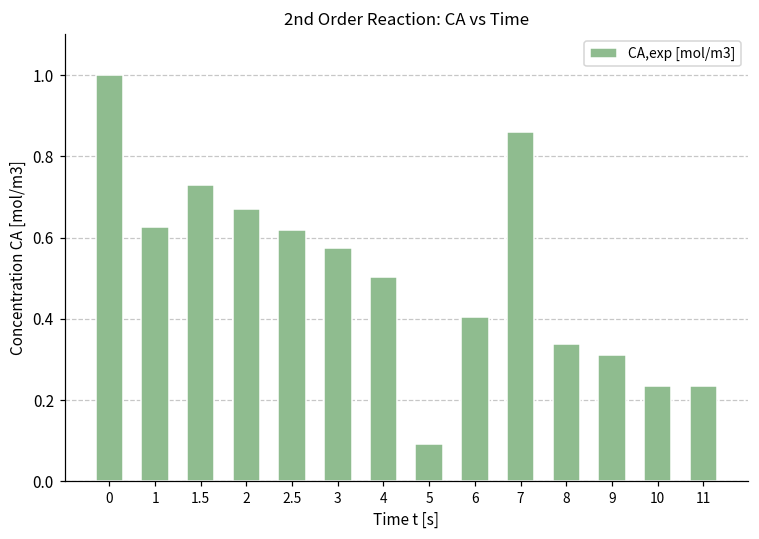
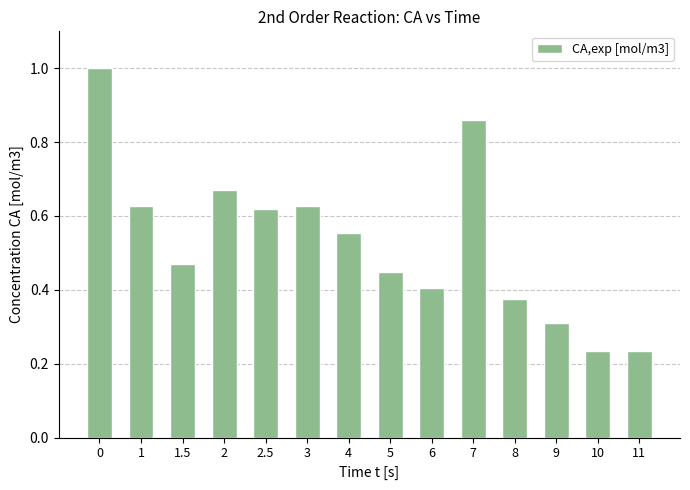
  {
    "0": 1.00,
    "1": 0.63,
-   "1.5": 0.73,
+   "1.5": 0.47,
    "2": 0.67,
    "2.5": 0.62,
-   "3": 0.58,
-   "4": 0.50,
-   "5": 0.09,
+   "3": 0.63,
+   "4": 0.55,
+   "5": 0.45,
    "6": 0.40,
    "7": 0.86,
-   "8": 0.34,
+   "8": 0.37,
    "9": 0.31,
    "10": 0.23,
    "11": 0.23
  }
